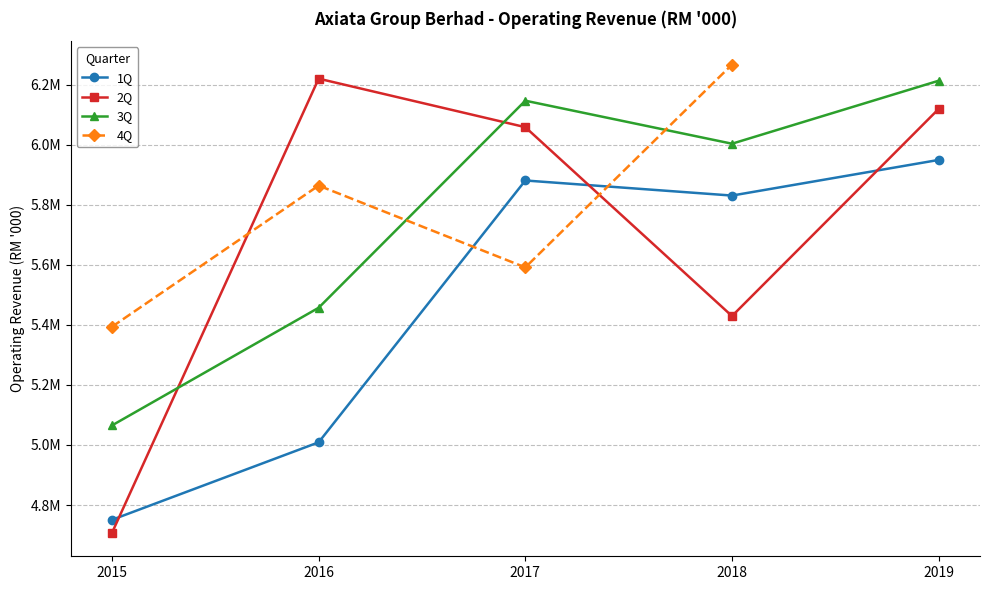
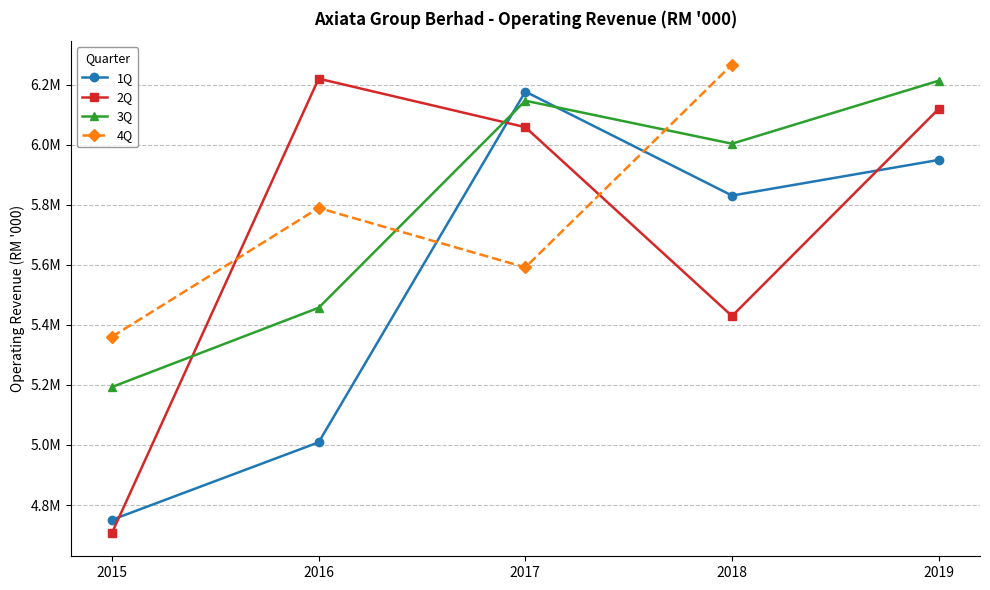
  {
    "1Q": {
      "2015": 4750000,
      "2016": 5010000,
-     "2017": 5880000,
+     "2017": 6180000,
      "2018": 5830000,
      "2019": 5950000
    },
    "2Q": {
      "2015": 4710000,
      "2016": 6220000,
      "2017": 6060000,
      "2018": 5430000,
      "2019": 6120000
    },
    "3Q": {
-     "2015": 5070000,
+     "2015": 5190000,
      "2016": 5460000,
      "2017": 6150000,
      "2018": 6000000,
      "2019": 6210000
    },
    "4Q": {
-     "2015": 5390000,
-     "2016": 5860000,
+     "2015": 5360000,
+     "2016": 5790000,
      "2017": 5590000,
      "2018": 6270000
    }
  }
